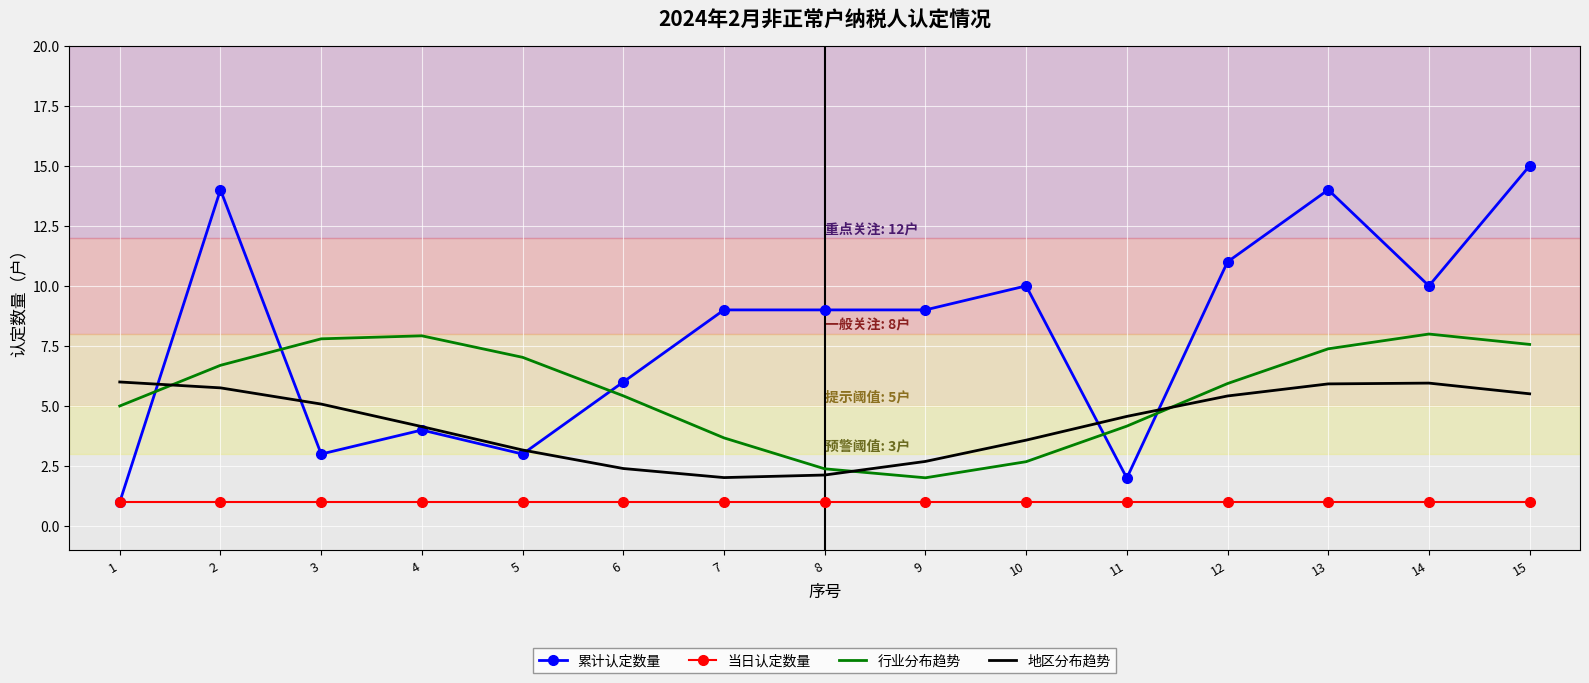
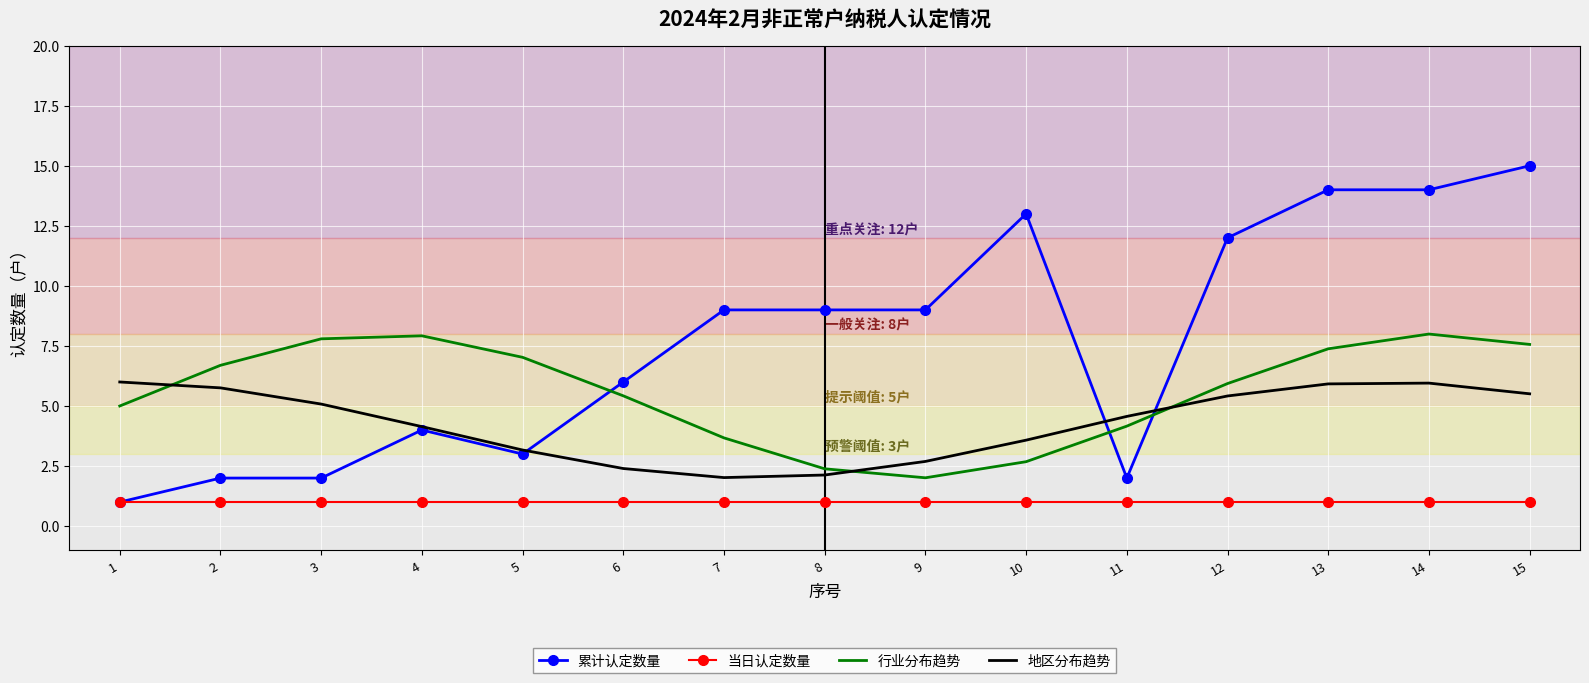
  {
    "累计认定数量": {
-     "2": "14",
-     "3": "3",
+     "2": "2",
+     "3": "2",
      "4": "4",
      "5": "3",
      "6": "6",
      "7": "9",
      "9": "9",
-     "10": "10",
+     "10": "13",
      "11": "2",
-     "12": "11",
+     "12": "12",
      "13": "14",
-     "14": "10",
+     "14": "14",
      "15": "15"
    },
    "当日认定数量": {
      "2": "1",
      "3": "1",
      "4": "1",
      "5": "1",
      "6": "1",
      "7": "1",
      "8": "1",
      "9": "1",
      "10": "1",
      "11": "1",
      "12": "1",
      "13": "1",
      "14": "1",
      "15": "1"
    },
    "行业分布趋势": {
      "1": "5",
      "2": "6.7",
      "3": "7.8",
      "4": "8",
      "5": "7",
      "6": "5.4",
      "7": "3.7",
      "9": "2",
      "10": "2.7",
      "11": "4.2",
      "12": "6",
      "13": "7.4",
      "14": "8",
      "15": "7.6"
    },
    "地区分布趋势": {
      "9": "3户"
    }
  }
